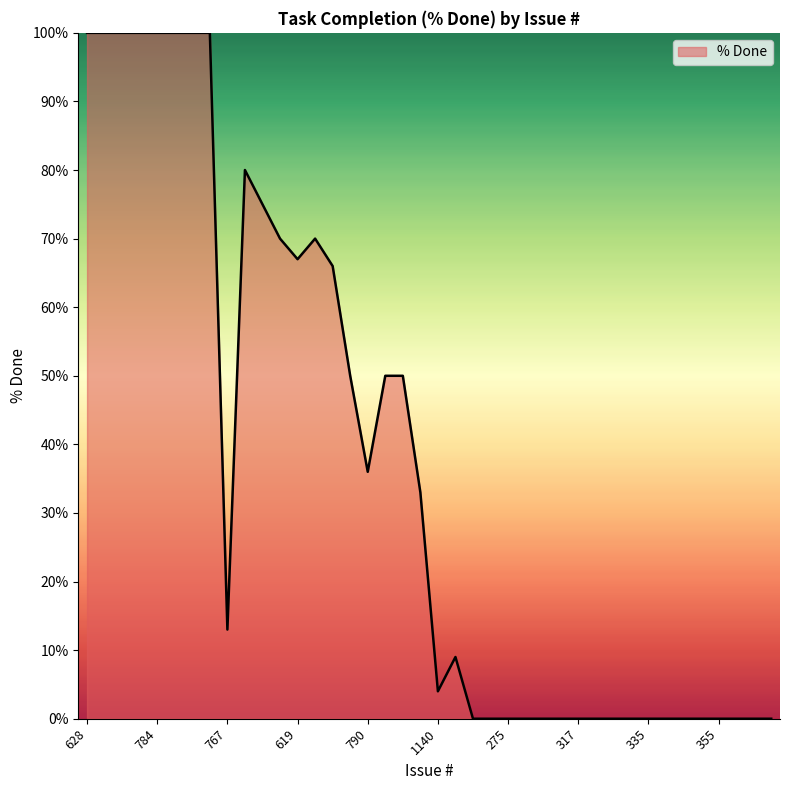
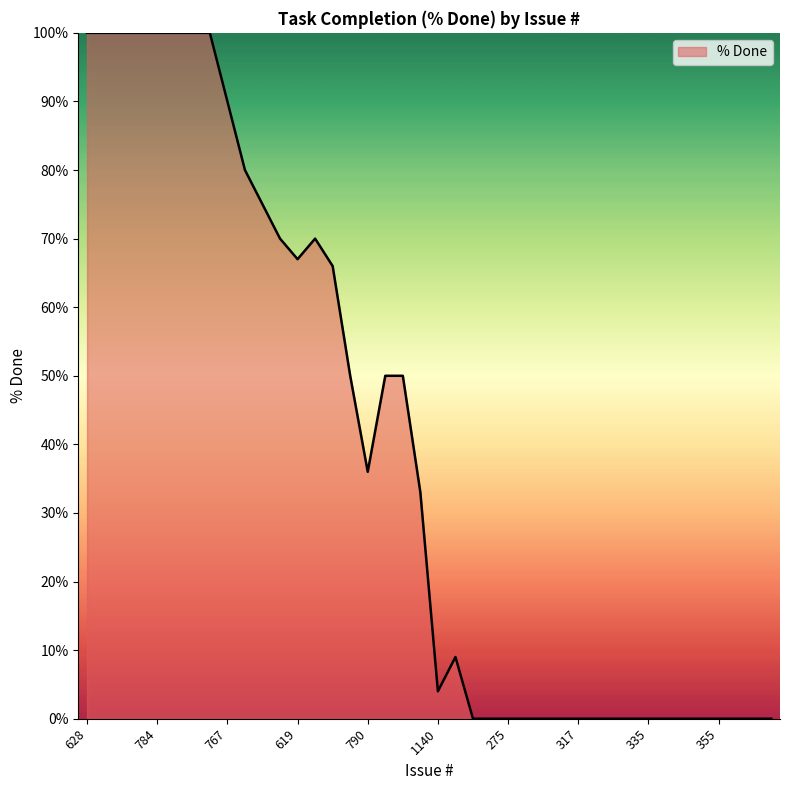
  {
    "628": "100%",
    "784": "100%",
-   "767": "13%",
+   "767": "90%",
    "619": "67%",
    "790": "36%",
    "1140": "4%",
    "275": "0%",
    "317": "0%",
    "335": "0%",
    "355": "0%"
  }
